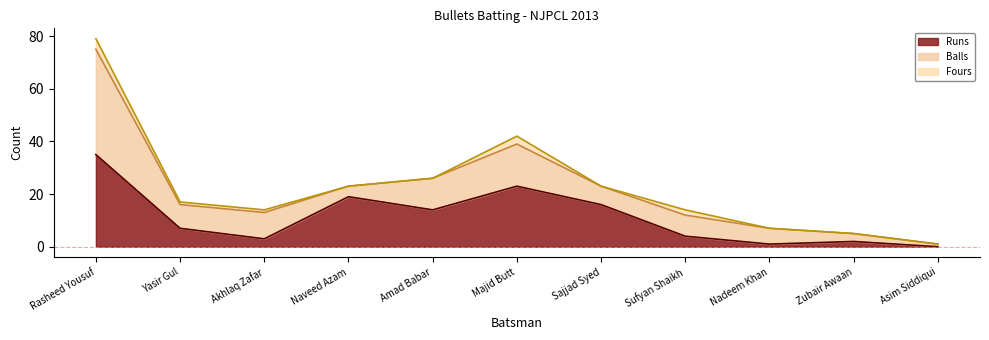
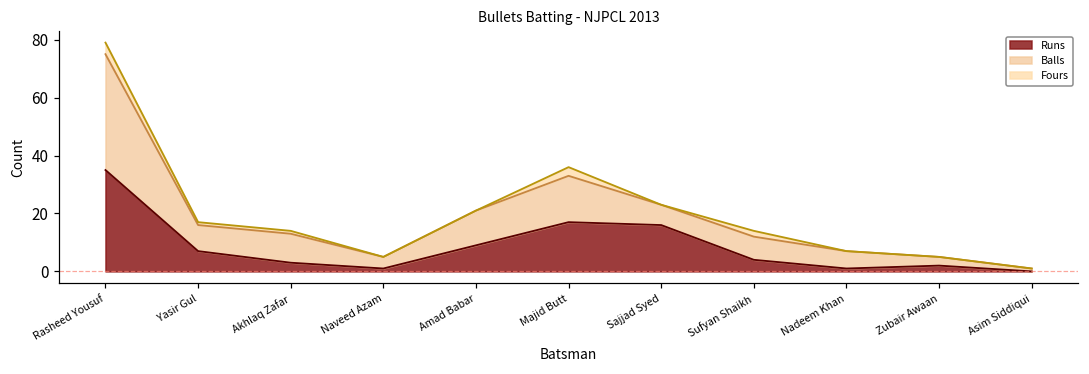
  {
    "Runs": {
      "Rasheed Yousuf": 35,
      "Yasir Gul": 7,
      "Akhlaq Zafar": 3,
-     "Naveed Azam": 19,
-     "Amad Babar": 14,
-     "Majid Butt": 23,
+     "Naveed Azam": 1,
+     "Amad Babar": 9,
+     "Majid Butt": 17,
      "Sajjad Syed": 16,
      "Sufyan Shaikh": 4,
      "Nadeem Khan": 1,
      "Zubair Awaan": 2,
      "Asim Siddiqui": 0
    }
  }
